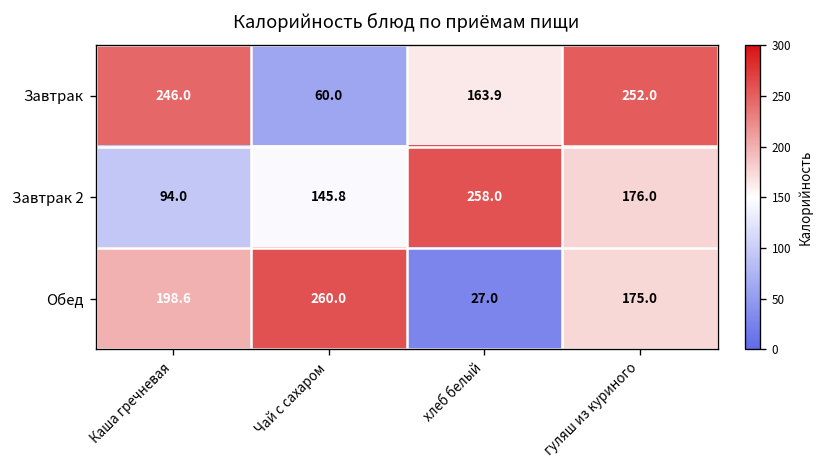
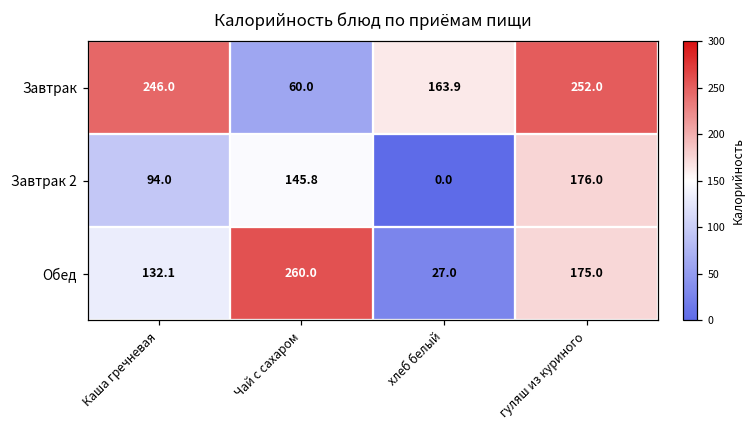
  {
    "Завтрак": {
      "Каша гречневая": 246.0,
      "Чай с сахаром": 60.0,
      "хлеб белый": 163.9,
      "гуляш из куриного": 252.0
    },
    "Завтрак 2": {
      "Каша гречневая": 94.0,
      "Чай с сахаром": 145.8,
-     "хлеб белый": 258.0,
+     "хлеб белый": 0.0,
      "гуляш из куриного": 176.0
    },
    "Обед": {
-     "Каша гречневая": 198.6,
+     "Каша гречневая": 132.1,
      "Чай с сахаром": 260.0,
      "хлеб белый": 27.0,
      "гуляш из куриного": 175.0
    }
  }
